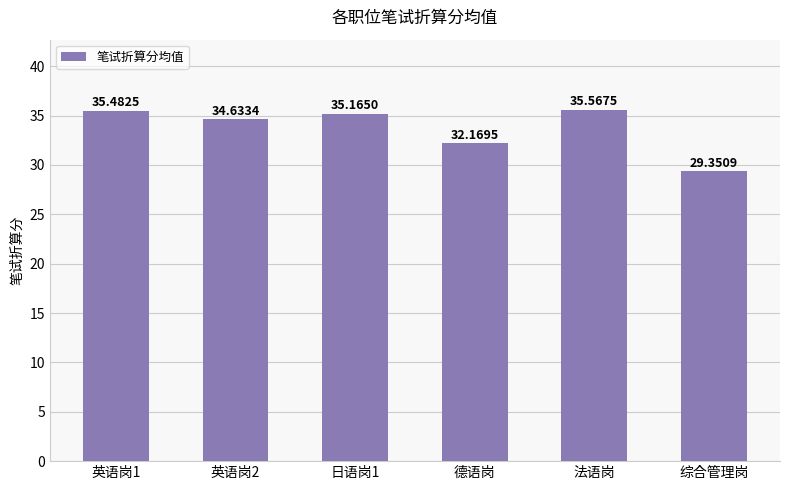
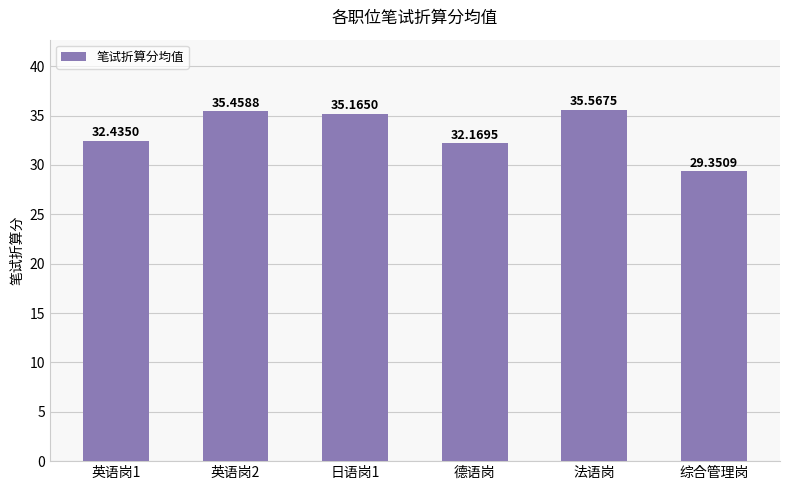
  {
-   "英语岗1": 35.4825,
-   "英语岗2": 34.6334,
+   "英语岗1": 32.4350,
+   "英语岗2": 35.4588,
    "日语岗1": 35.1650,
    "德语岗": 32.1695,
    "法语岗": 35.5675,
    "综合管理岗": 29.3509
  }
